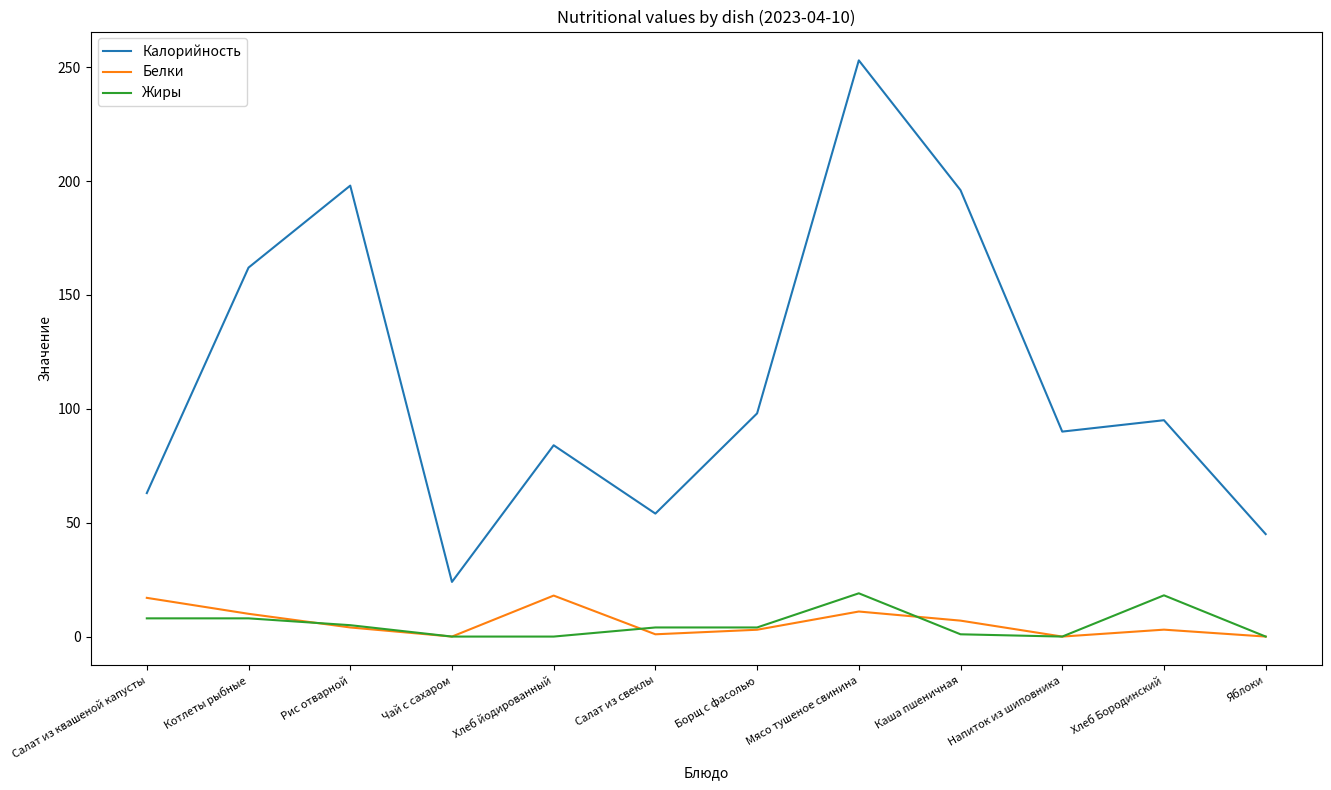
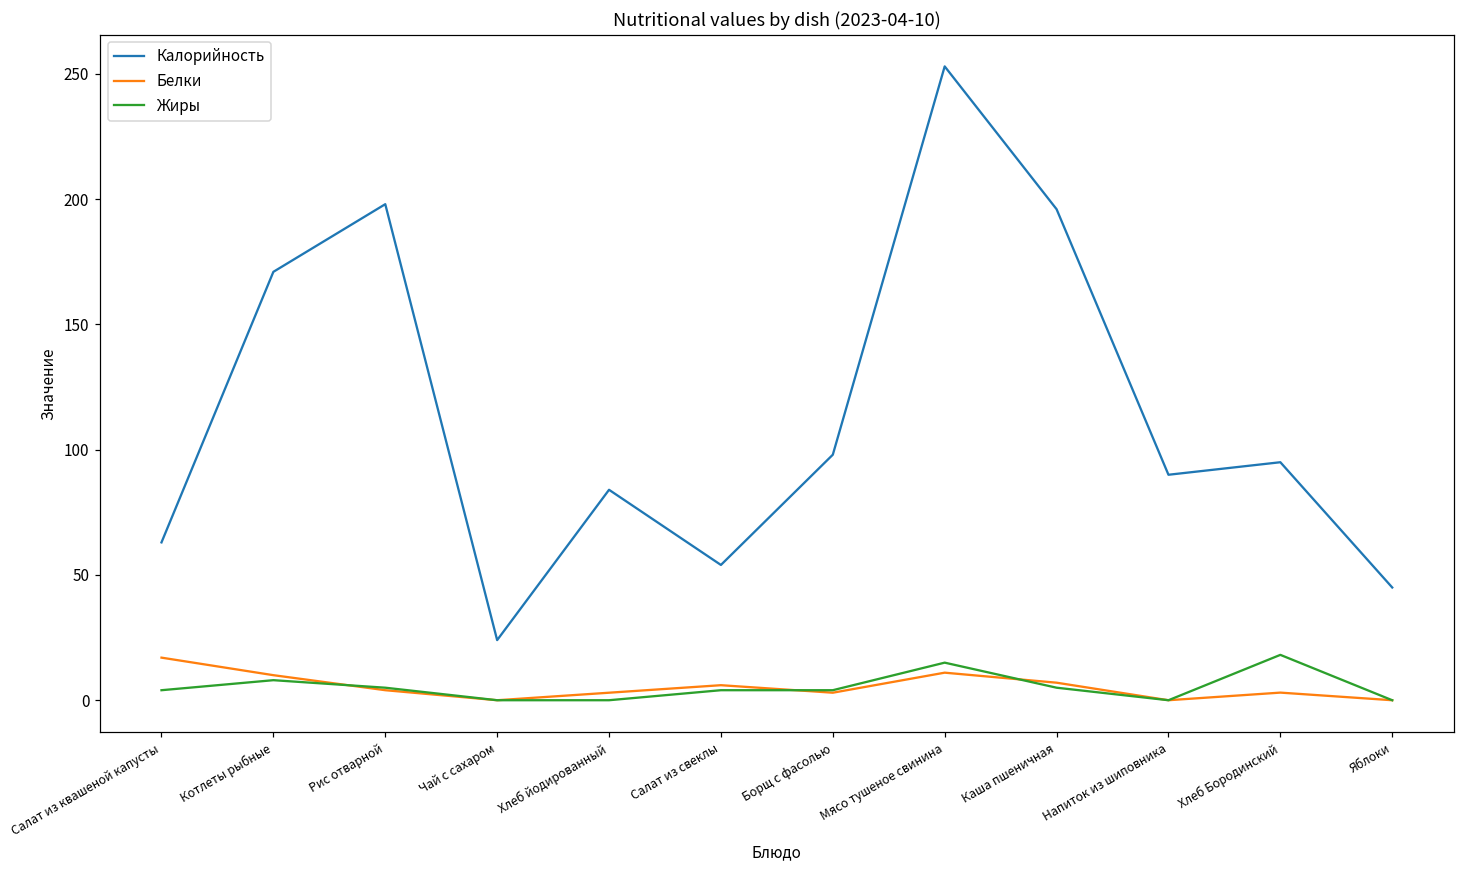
  {
    "Калорийность": {
      "Салат из квашеной капусты": 63,
-     "Котлеты рыбные": 162,
+     "Котлеты рыбные": 171,
      "Рис отварной": 198,
      "Чай с сахаром": 24,
      "Хлеб йодированный": 84,
      "Салат из свеклы": 54,
      "Борщ с фасолью": 98,
      "Мясо тушеное свинина": 253,
      "Каша пшеничная": 196,
      "Напиток из шиповника": 90,
      "Хлеб Бородинский": 95,
      "Яблоки": 45
    },
    "Белки": {
      "Салат из квашеной капусты": 17,
      "Котлеты рыбные": 10,
-     "Хлеб йодированный": 18,
-     "Салат из свеклы": 1,
+     "Хлеб йодированный": 3,
+     "Салат из свеклы": 6,
      "Мясо тушеное свинина": 11,
      "Каша пшеничная": 7,
      "Хлеб Бородинский": 3
    },
    "Жиры": {
-     "Салат из квашеной капусты": 8,
+     "Салат из квашеной капусты": 4,
      "Котлеты рыбные": 8,
      "Хлеб йодированный": 0,
      "Салат из свеклы": 4,
-     "Мясо тушеное свинина": 19,
-     "Каша пшеничная": 1,
+     "Мясо тушеное свинина": 15,
+     "Каша пшеничная": 5,
      "Хлеб Бородинский": 18
    }
  }
